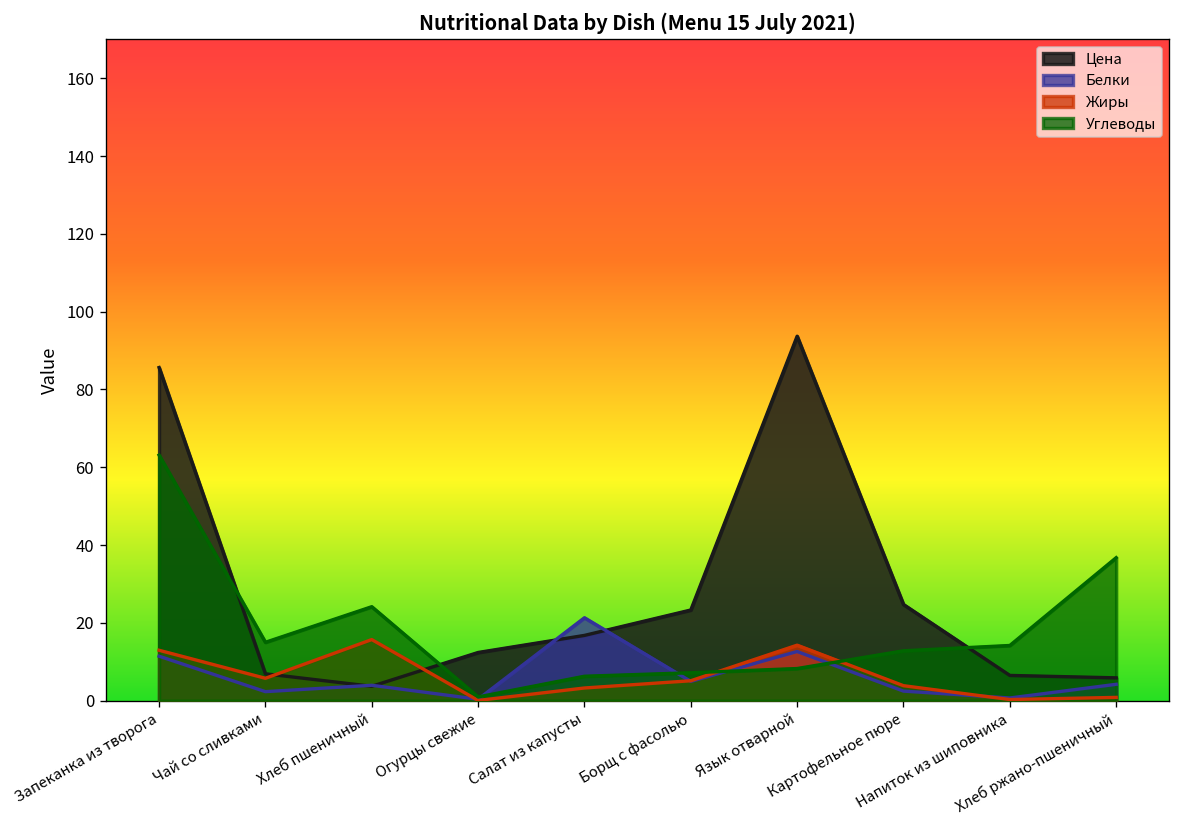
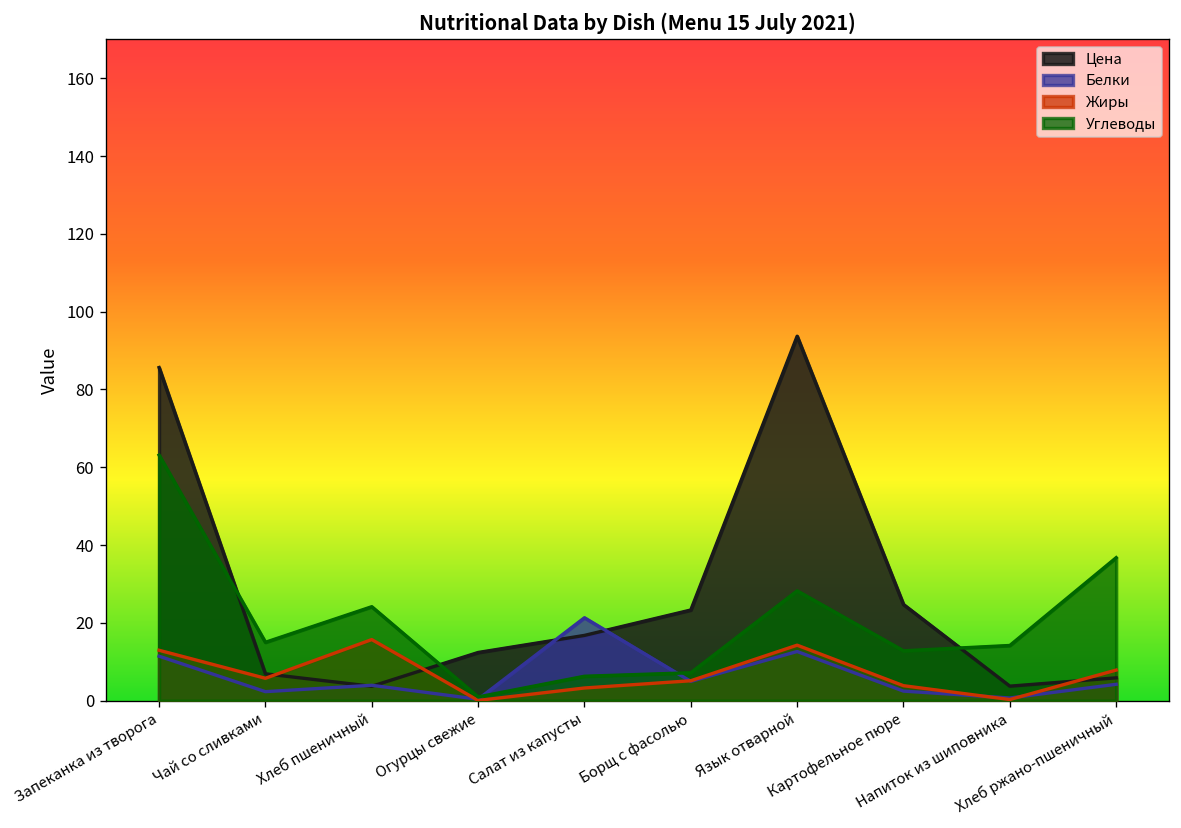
  {
    "Цена": {
      "Запеканка из творога": 86,
      "Чай со сливками": 7,
      "Огурцы свежие": 12,
      "Салат из капусты": 17,
      "Борщ с фасолью": 23,
      "Язык отварной": 94,
      "Картофельное пюре": 25,
-     "Напиток из шиповника": 6,
+     "Напиток из шиповника": 4,
      "Хлеб ржано-пшеничный": 6
    },
    "Белки": {
      "Запеканка из творога": 11,
      "Чай со сливками": 2,
      "Салат из капусты": 21,
      "Язык отварной": 13,
      "Картофельное пюре": 2,
      "Хлеб ржано-пшеничный": 4
    },
    "Жиры": {
      "Запеканка из творога": 13,
      "Чай со сливками": 6,
      "Хлеб пшеничный": 16,
      "Салат из капусты": 3,
      "Язык отварной": 14,
      "Картофельное пюре": 4,
-     "Хлеб ржано-пшеничный": 1
+     "Хлеб ржано-пшеничный": 8
    },
    "Углеводы": {
      "Запеканка из творога": 63,
      "Чай со сливками": 15,
      "Хлеб пшеничный": 24,
      "Салат из капусты": 6,
      "Борщ с фасолью": 7,
-     "Язык отварной": 8,
+     "Язык отварной": 28,
      "Картофельное пюре": 13,
      "Напиток из шиповника": 14,
      "Хлеб ржано-пшеничный": 37
    }
  }
